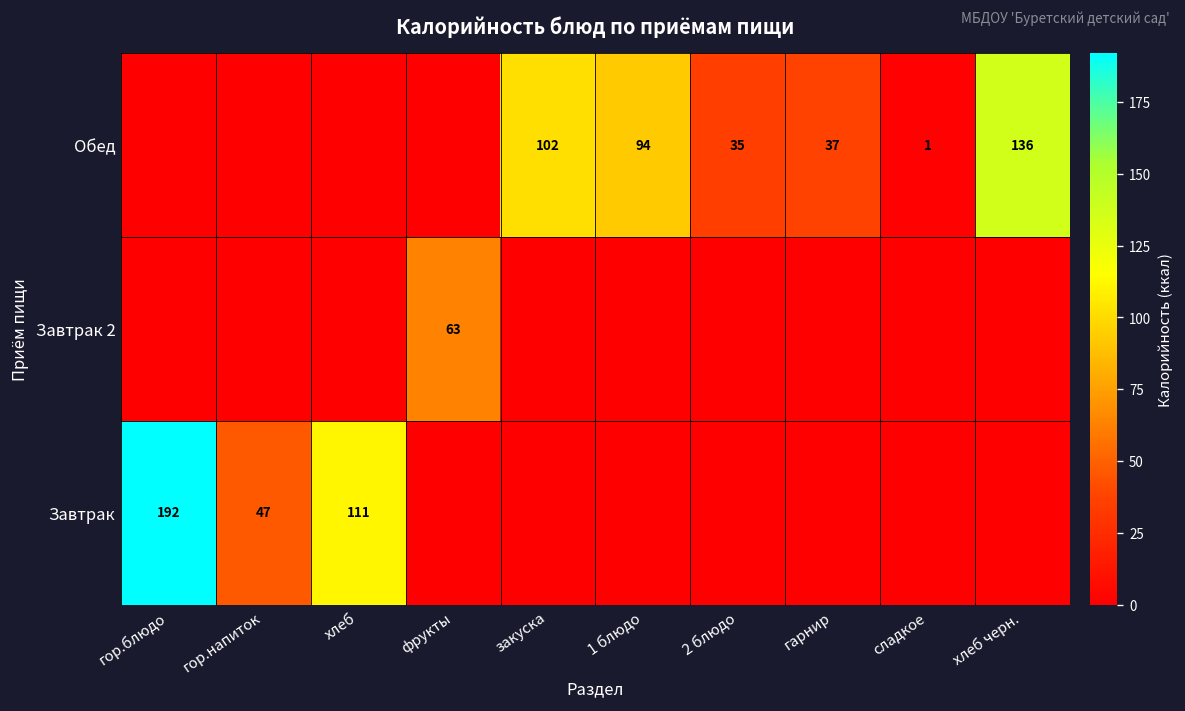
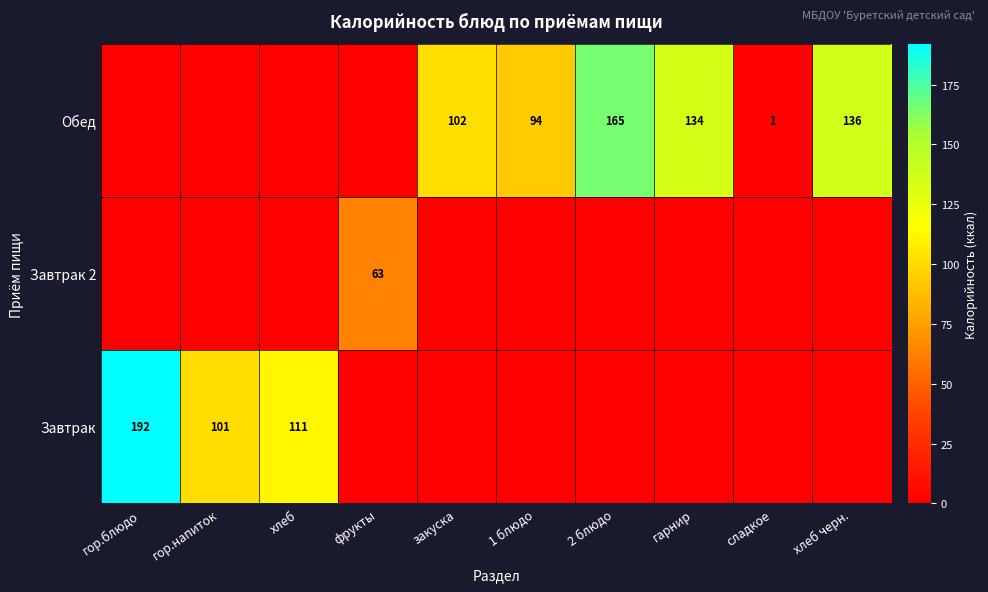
  {
    "Обед": {
      "закуска": 102,
      "1 блюдо": 94,
-     "2 блюдо": 35,
-     "гарнир": 37,
+     "2 блюдо": 165,
+     "гарнир": 134,
      "сладкое": 1,
      "хлеб черн.": 136
    },
    "Завтрак 2": {
      "фрукты": 63
    },
    "Завтрак": {
      "гор.блюдо": 192,
-     "гор.напиток": 47,
+     "гор.напиток": 101,
      "хлеб": 111
    }
  }
